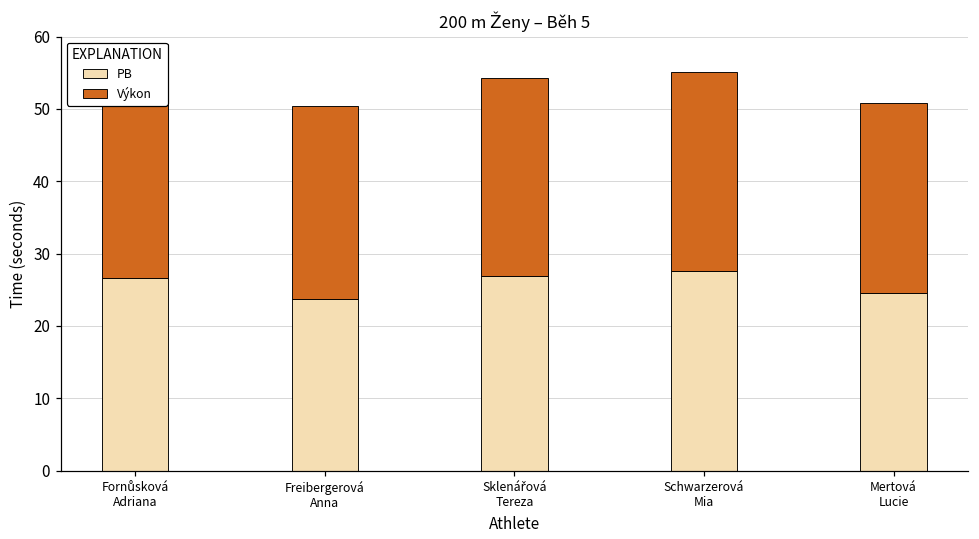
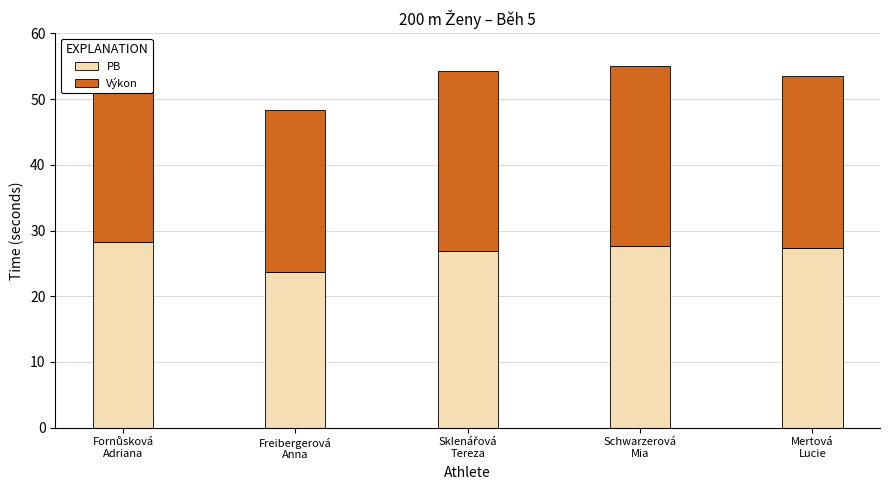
  {
    "PB": {
-     "Fornůsková Adriana": 27,
+     "Fornůsková Adriana": 28,
      "Freibergerová Anna": 24,
      "Sklenářová Tereza": 27,
      "Schwarzerová Mia": 28,
-     "Mertová Lucie": 25
+     "Mertová Lucie": 27
    },
    "Výkon": {
-     "Freibergerová Anna": 27,
+     "Freibergerová Anna": 25,
      "Sklenářová Tereza": 27,
      "Schwarzerová Mia": 27,
      "Mertová Lucie": 26
    }
  }
